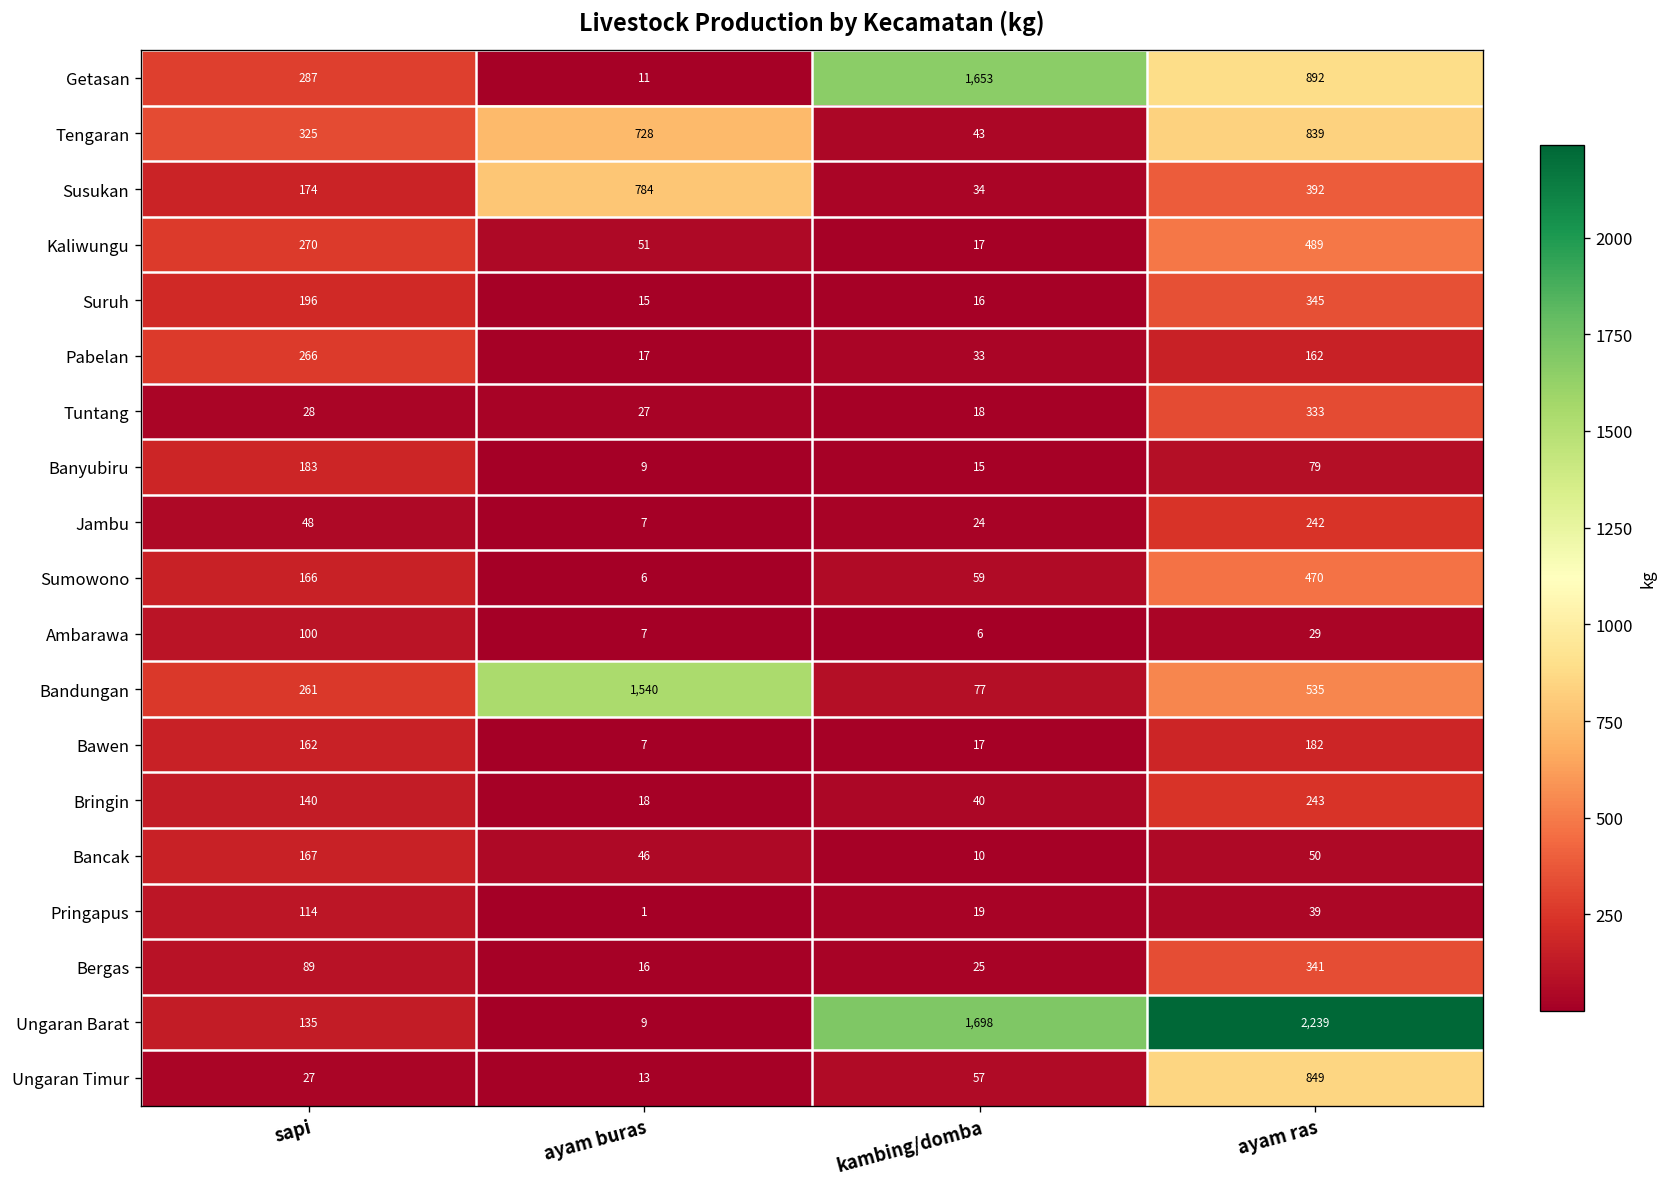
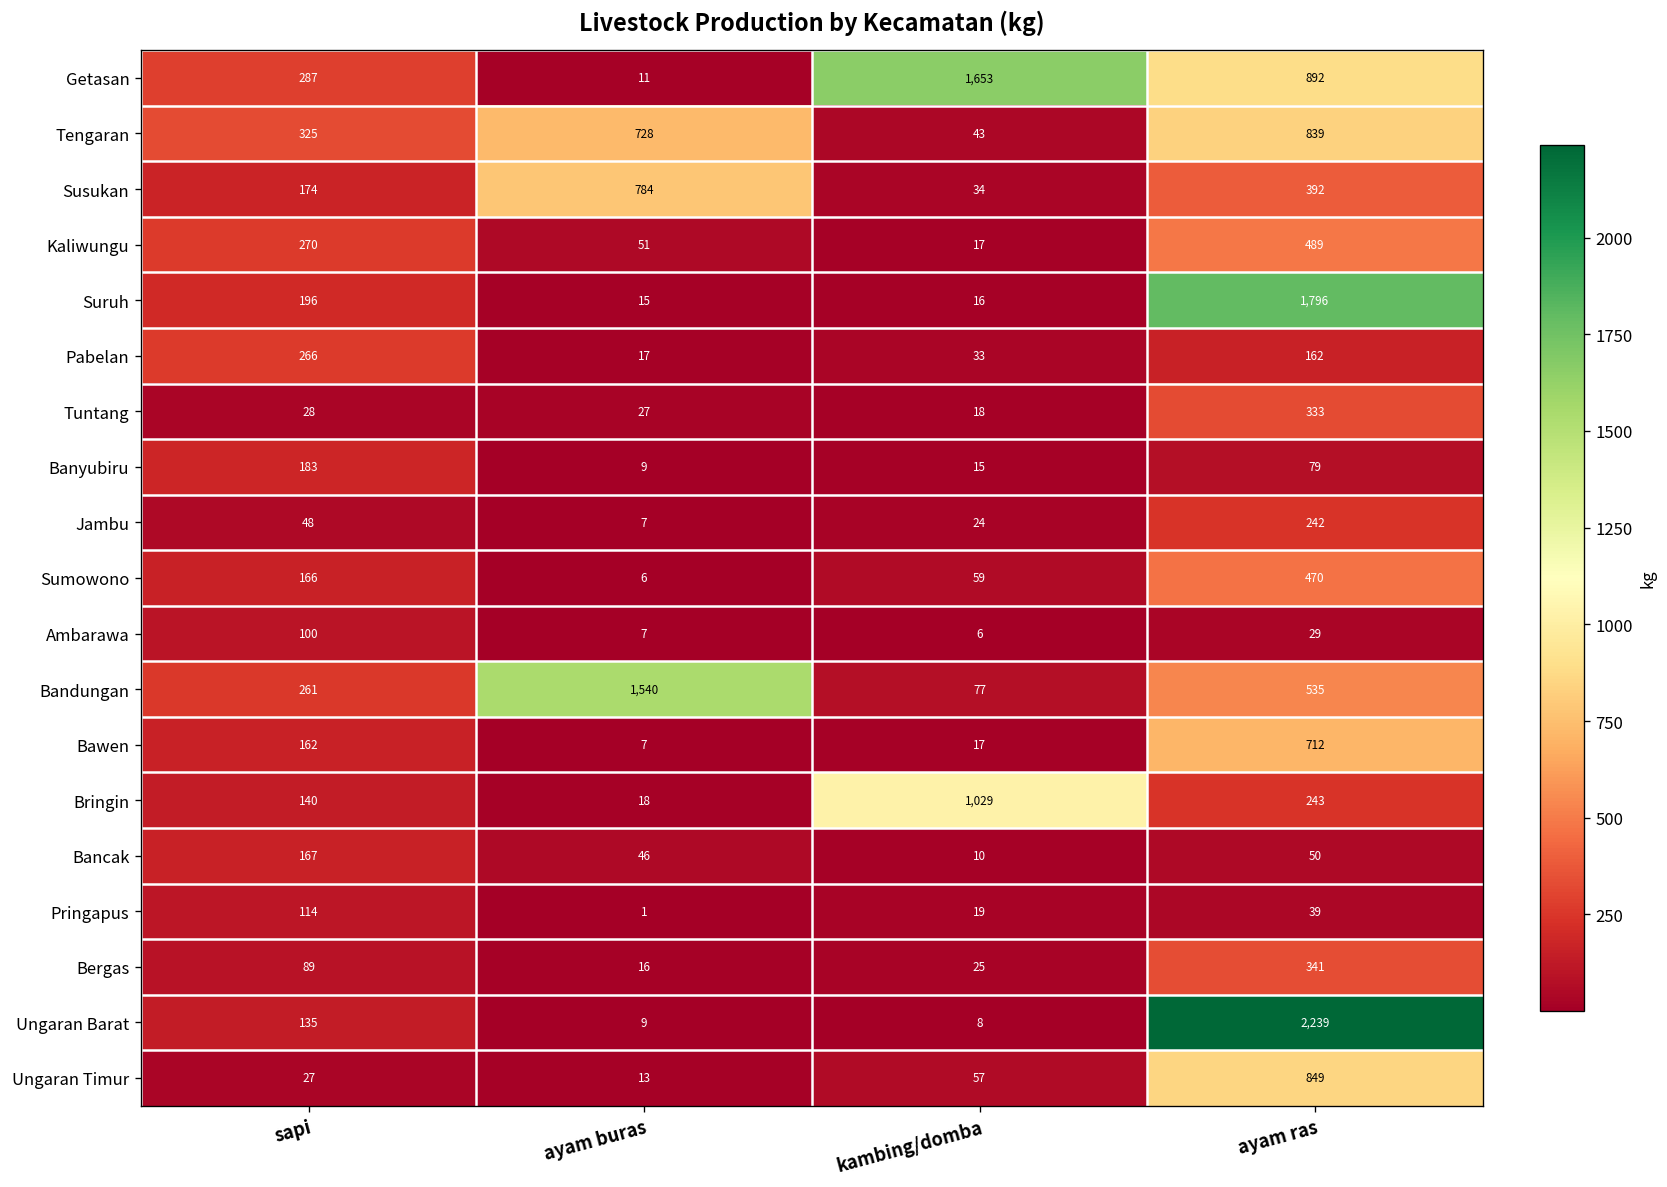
  {
    "Getasan": {
      "sapi": "287",
      "ayam buras": "11",
      "kambing/domba": "1,653",
      "ayam ras": "892"
    },
    "Tengaran": {
      "sapi": "325",
      "ayam buras": "728",
      "kambing/domba": "43",
      "ayam ras": "839"
    },
    "Susukan": {
      "sapi": "174",
      "ayam buras": "784",
      "kambing/domba": "34",
      "ayam ras": "392"
    },
    "Kaliwungu": {
      "sapi": "270",
      "ayam buras": "51",
      "kambing/domba": "17",
      "ayam ras": "489"
    },
    "Suruh": {
      "sapi": "196",
      "ayam buras": "15",
      "kambing/domba": "16",
-     "ayam ras": "345"
+     "ayam ras": "1,796"
    },
    "Pabelan": {
      "sapi": "266",
      "ayam buras": "17",
      "kambing/domba": "33",
      "ayam ras": "162"
    },
    "Tuntang": {
      "sapi": "28",
      "ayam buras": "27",
      "kambing/domba": "18",
      "ayam ras": "333"
    },
    "Banyubiru": {
      "sapi": "183",
      "ayam buras": "9",
      "kambing/domba": "15",
      "ayam ras": "79"
    },
    "Jambu": {
      "sapi": "48",
      "ayam buras": "7",
      "kambing/domba": "24",
      "ayam ras": "242"
    },
    "Sumowono": {
      "sapi": "166",
      "ayam buras": "6",
      "kambing/domba": "59",
      "ayam ras": "470"
    },
    "Ambarawa": {
      "sapi": "100",
      "ayam buras": "7",
      "kambing/domba": "6",
      "ayam ras": "29"
    },
    "Bandungan": {
      "sapi": "261",
      "ayam buras": "1,540",
      "kambing/domba": "77",
      "ayam ras": "535"
    },
    "Bawen": {
      "sapi": "162",
      "ayam buras": "7",
      "kambing/domba": "17",
-     "ayam ras": "182"
+     "ayam ras": "712"
    },
    "Bringin": {
      "sapi": "140",
      "ayam buras": "18",
-     "kambing/domba": "40",
+     "kambing/domba": "1,029",
      "ayam ras": "243"
    },
    "Bancak": {
      "sapi": "167",
      "ayam buras": "46",
      "kambing/domba": "10",
      "ayam ras": "50"
    },
    "Pringapus": {
      "sapi": "114",
      "ayam buras": "1",
      "kambing/domba": "19",
      "ayam ras": "39"
    },
    "Bergas": {
      "sapi": "89",
      "ayam buras": "16",
      "kambing/domba": "25",
      "ayam ras": "341"
    },
    "Ungaran Barat": {
      "sapi": "135",
      "ayam buras": "9",
-     "kambing/domba": "1,698",
+     "kambing/domba": "8",
      "ayam ras": "2,239"
    },
    "Ungaran Timur": {
      "sapi": "27",
      "ayam buras": "13",
      "kambing/domba": "57",
      "ayam ras": "849"
    }
  }
